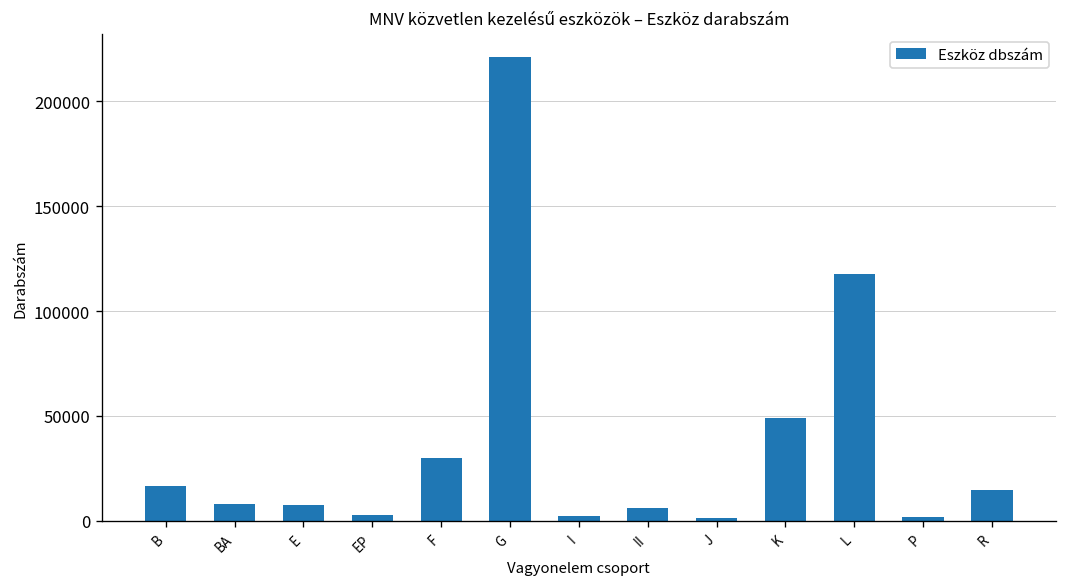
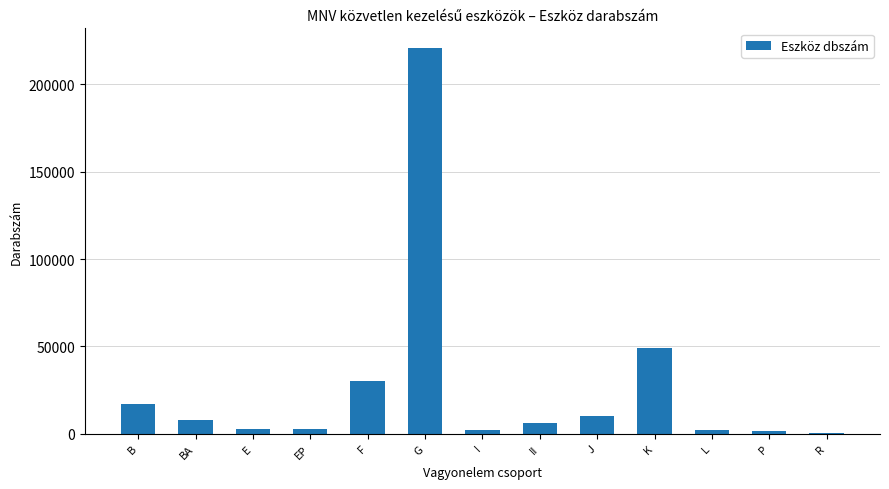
  {
    "B": 17000,
    "BA": 8000,
-   "E": 8000,
+   "E": 3000,
    "EP": 3000,
    "F": 30000,
    "G": 221000,
    "I": 2000,
    "II": 6000,
-   "J": 1000,
+   "J": 10000,
    "K": 49000,
-   "L": 117000,
+   "L": 2000,
    "P": 2000,
-   "R": 15000
+   "R": 1000
  }
